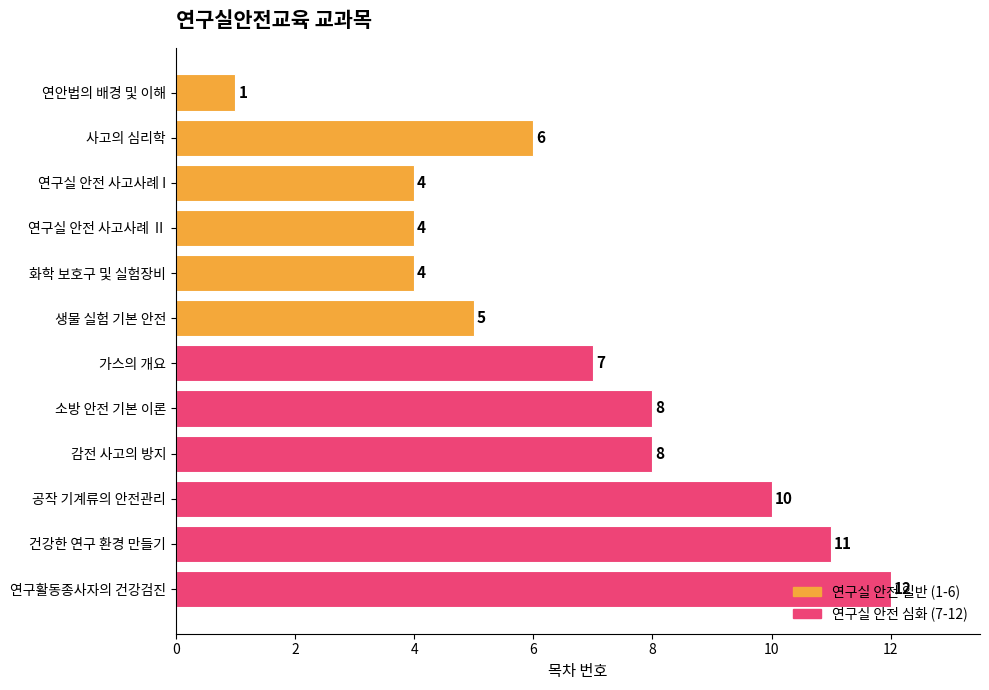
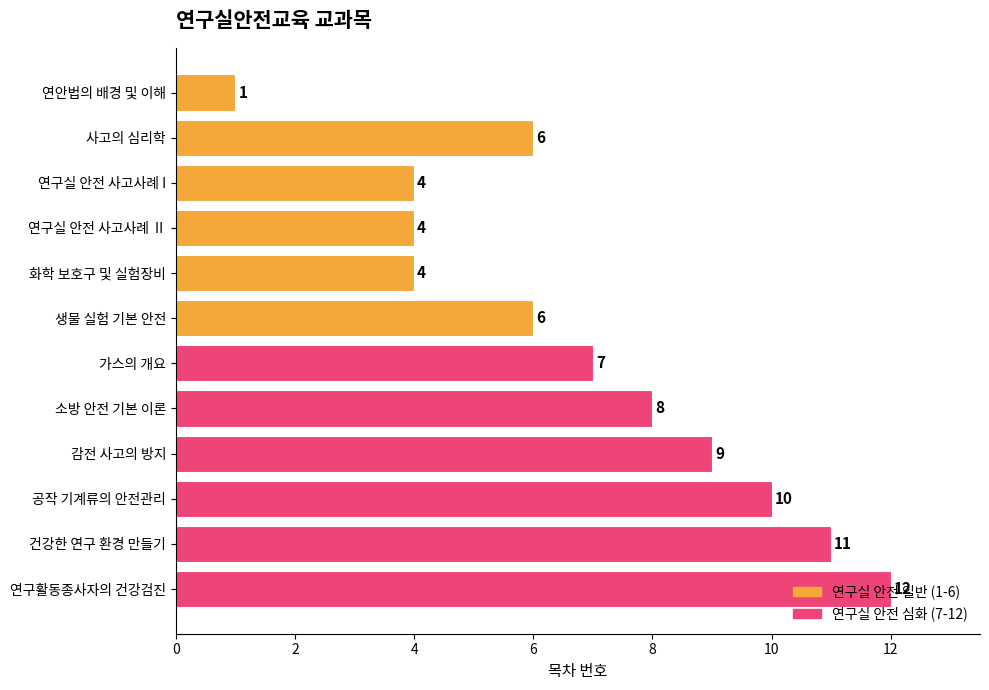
  {
    "연안법의 배경 및 이해": 1,
    "사고의 심리학": 6,
    "연구실 안전 사고사례 I": 4,
    "연구실 안전 사고사례 Ⅱ": 4,
    "화학 보호구 및 실험장비": 4,
-   "생물 실험 기본 안전": 5,
+   "생물 실험 기본 안전": 6,
    "가스의 개요": 7,
    "소방 안전 기본 이론": 8,
-   "감전 사고의 방지": 8,
+   "감전 사고의 방지": 9,
    "공작 기계류의 안전관리": 10,
    "건강한 연구 환경 만들기": 11,
    "연구활동종사자의 건강검진": 12
  }
